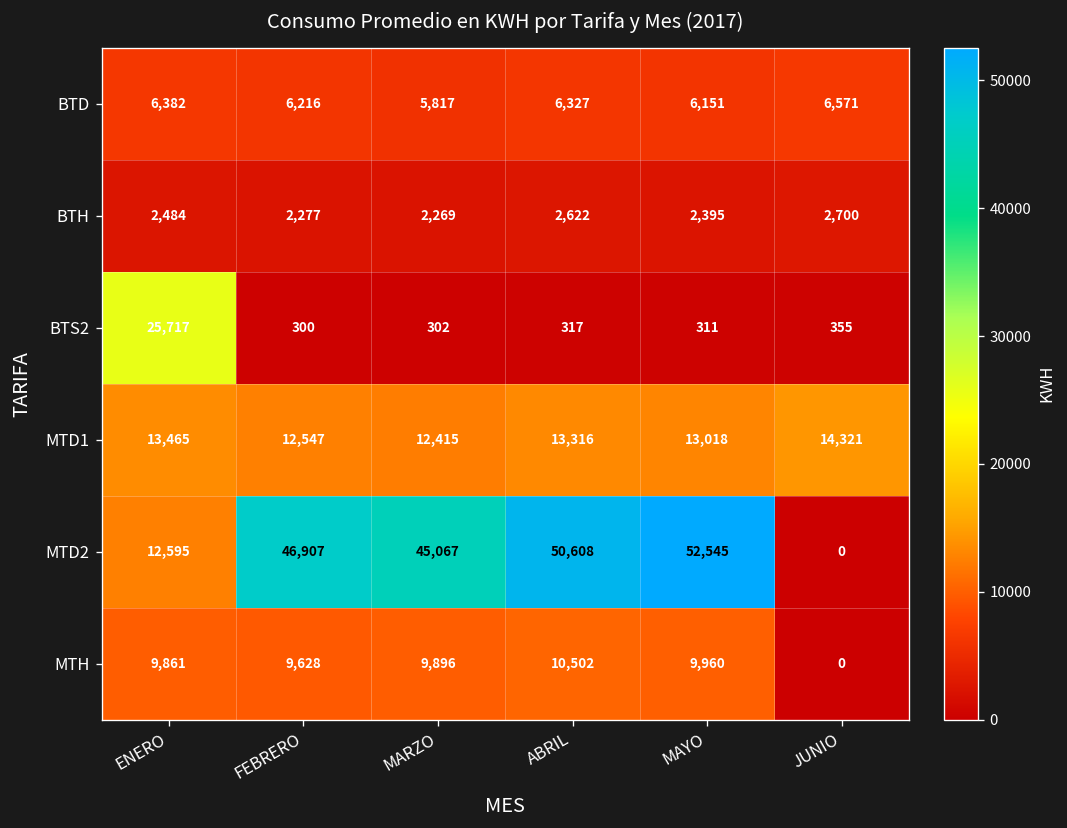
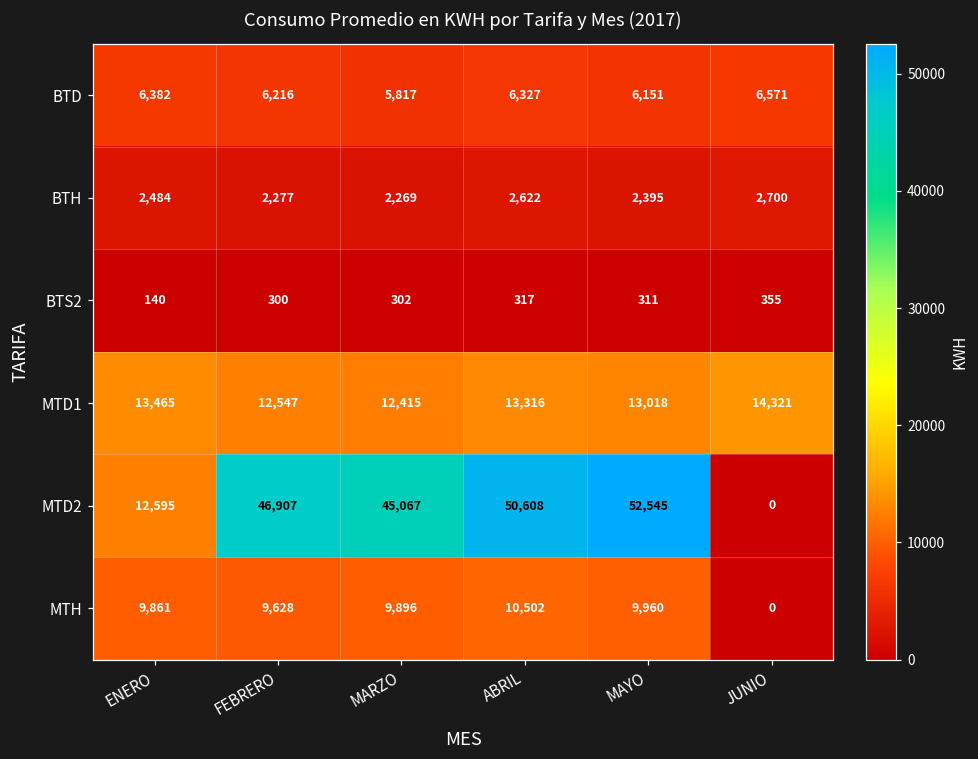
  {
    "BTD": {
      "ENERO": "6,382",
      "FEBRERO": "6,216",
      "MARZO": "5,817",
      "ABRIL": "6,327",
      "MAYO": "6,151",
      "JUNIO": "6,571"
    },
    "BTH": {
      "ENERO": "2,484",
      "FEBRERO": "2,277",
      "MARZO": "2,269",
      "ABRIL": "2,622",
      "MAYO": "2,395",
      "JUNIO": "2,700"
    },
    "BTS2": {
-     "ENERO": "25,717",
+     "ENERO": "140",
      "FEBRERO": "300",
      "MARZO": "302",
      "ABRIL": "317",
      "MAYO": "311",
      "JUNIO": "355"
    },
    "MTD1": {
      "ENERO": "13,465",
      "FEBRERO": "12,547",
      "MARZO": "12,415",
      "ABRIL": "13,316",
      "MAYO": "13,018",
      "JUNIO": "14,321"
    },
    "MTD2": {
      "ENERO": "12,595",
      "FEBRERO": "46,907",
      "MARZO": "45,067",
      "ABRIL": "50,608",
      "MAYO": "52,545",
      "JUNIO": "0"
    },
    "MTH": {
      "ENERO": "9,861",
      "FEBRERO": "9,628",
      "MARZO": "9,896",
      "ABRIL": "10,502",
      "MAYO": "9,960",
      "JUNIO": "0"
    }
  }
